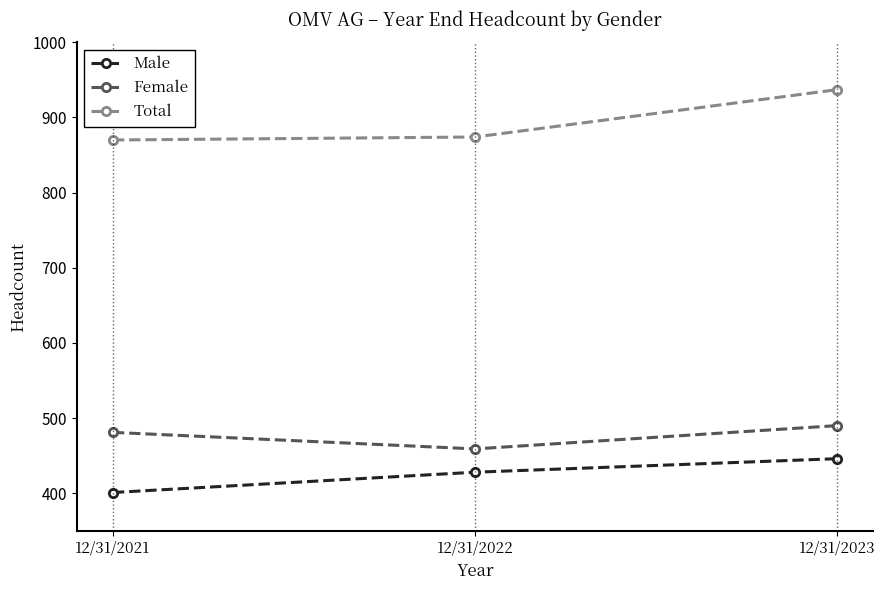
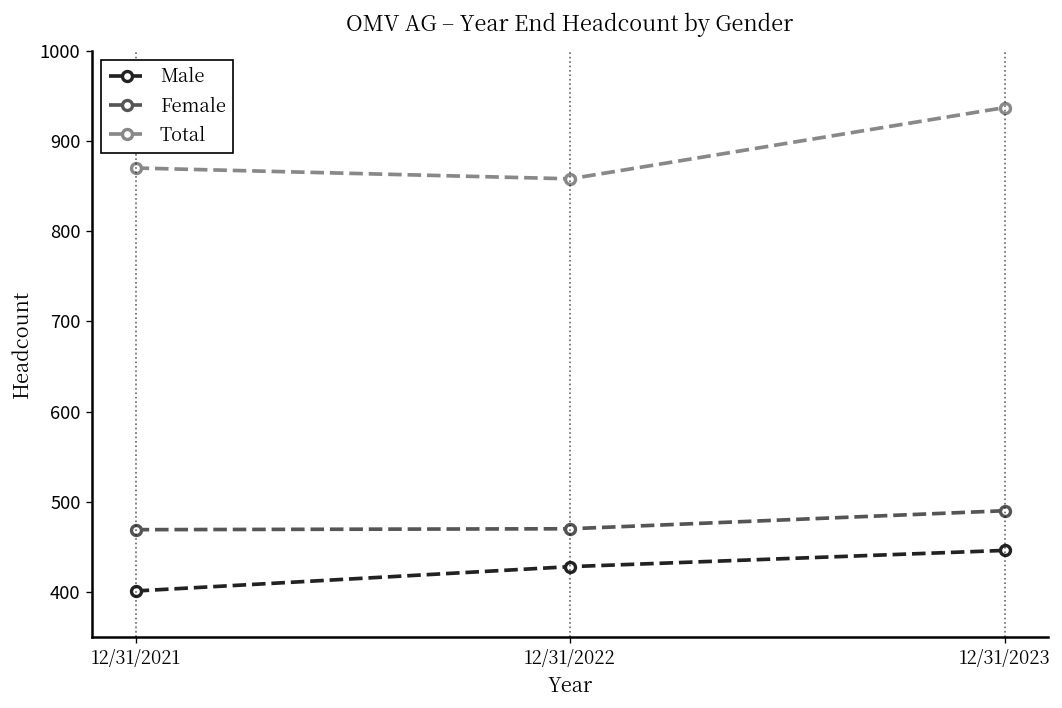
  {
    "Male": {
      "12/31/2021": 400,
      "12/31/2022": 430,
      "12/31/2023": 450
    },
    "Female": {
-     "12/31/2021": 480,
-     "12/31/2022": 460,
+     "12/31/2021": 470,
+     "12/31/2022": 470,
      "12/31/2023": 490
    },
    "Total": {
      "12/31/2021": 870,
-     "12/31/2022": 870,
+     "12/31/2022": 860,
      "12/31/2023": 940
    }
  }
